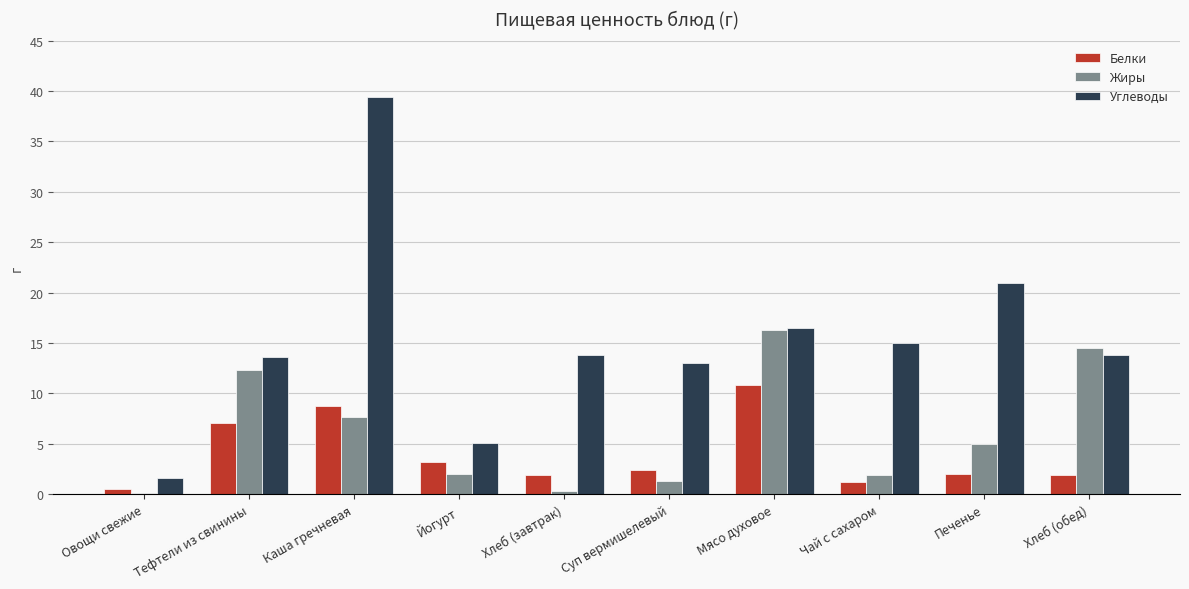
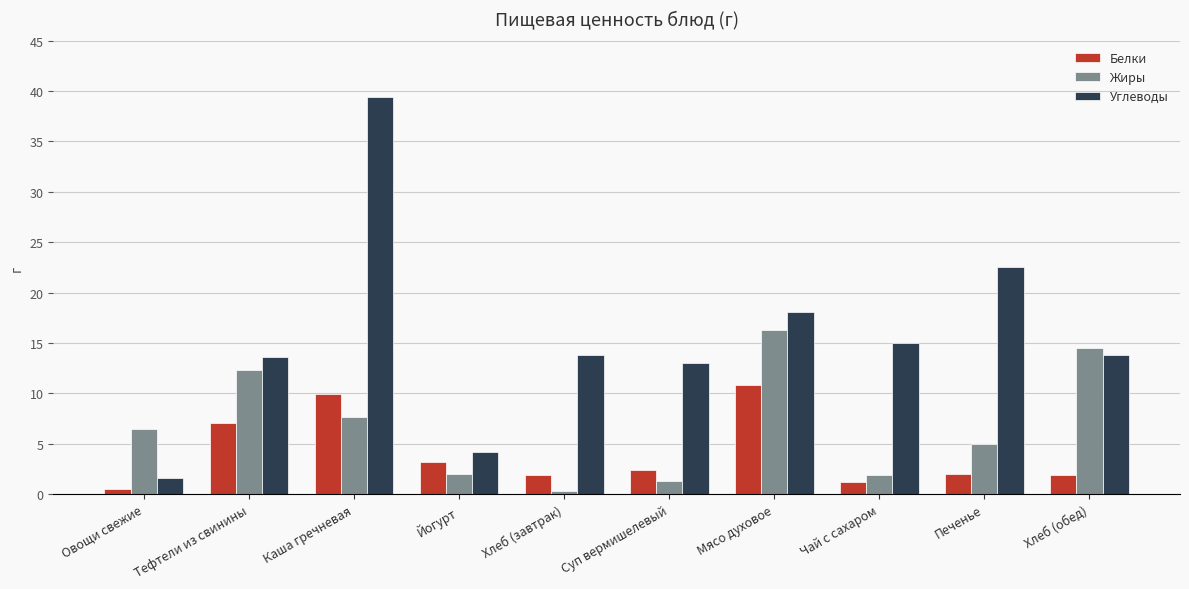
  {
    "Белки": {
      "Овощи свежие": 0.5,
      "Тефтели из свинины": 7.1,
-     "Каша гречневая": 8.7,
+     "Каша гречневая": 10.0,
      "Йогурт": 3.2,
      "Хлеб (завтрак)": 2.0,
      "Суп вермишелевый": 2.4,
      "Мясо духовое": 10.8,
      "Чай с сахаром": 1.3,
      "Печенье": 2.0,
      "Хлеб (обед)": 2.0
    },
    "Жиры": {
-     "Овощи свежие": 0.1,
+     "Овощи свежие": 6.4,
      "Тефтели из свинины": 12.3,
      "Каша гречневая": 7.7,
      "Йогурт": 2.0,
      "Хлеб (завтрак)": 0.3,
      "Суп вермишелевый": 1.3,
      "Мясо духовое": 16.3,
      "Чай с сахаром": 1.9,
      "Печенье": 5.0,
      "Хлеб (обед)": 14.5
    },
    "Углеводы": {
      "Овощи свежие": 1.6,
      "Тефтели из свинины": 13.6,
      "Каша гречневая": 39.4,
-     "Йогурт": 5.1,
+     "Йогурт": 4.2,
      "Хлеб (завтрак)": 13.8,
      "Суп вермишелевый": 13.0,
-     "Мясо духовое": 16.5,
+     "Мясо духовое": 18.1,
      "Чай с сахаром": 15.0,
-     "Печенье": 21.0,
+     "Печенье": 22.5,
      "Хлеб (обед)": 13.8
    }
  }
